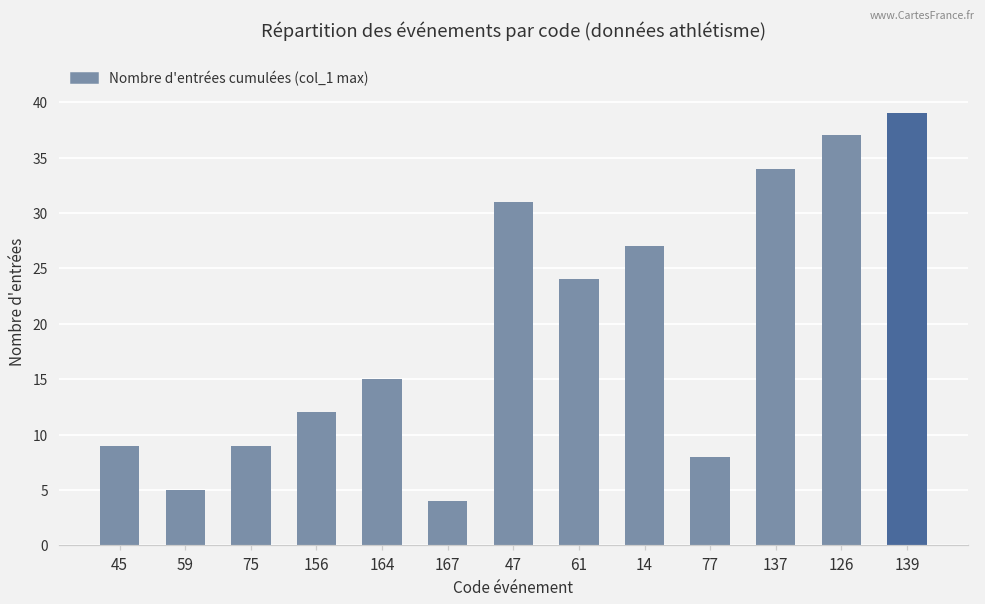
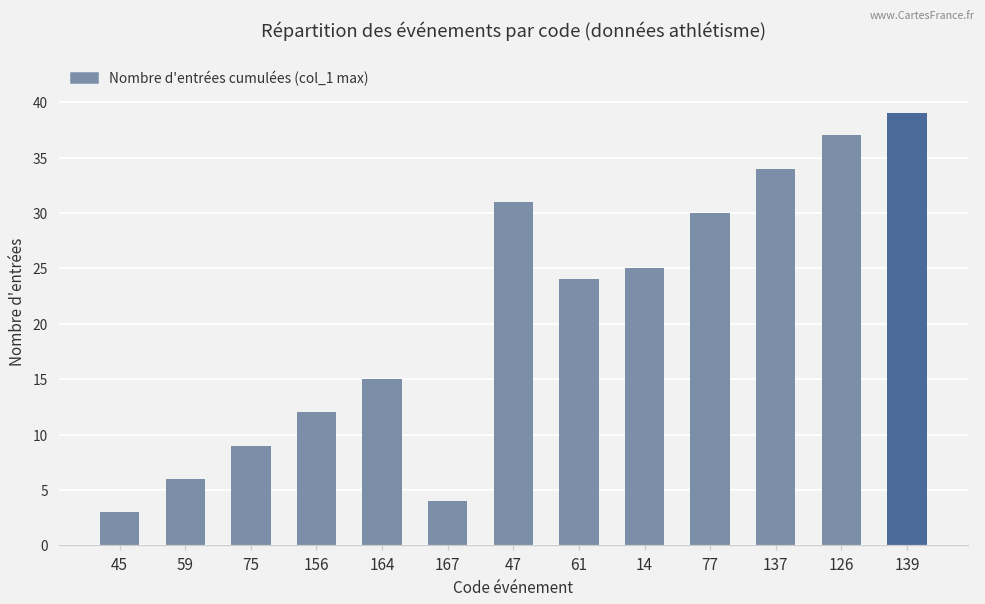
  {
-   "45": 9,
-   "59": 5,
+   "45": 3,
+   "59": 6,
    "75": 9,
    "156": 12,
    "164": 15,
    "167": 4,
    "47": 31,
    "61": 24,
-   "14": 27,
-   "77": 8,
+   "14": 25,
+   "77": 30,
    "137": 34,
    "126": 37,
    "139": 39
  }
